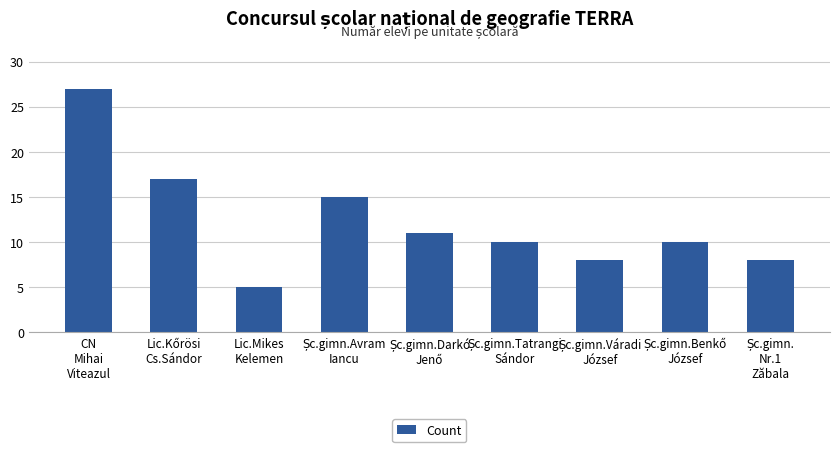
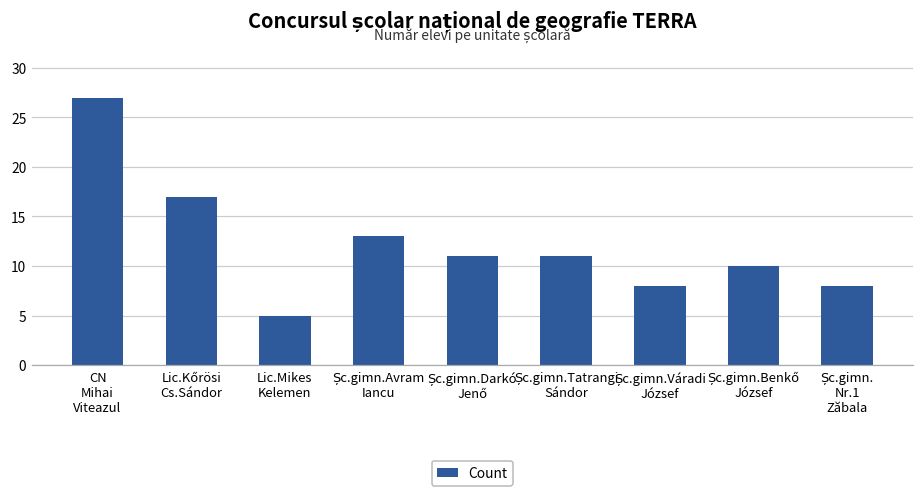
  {
    "CN Mihai Viteazul": 27,
    "Lic.Kőrösi Cs.Sándor": 17,
    "Lic.Mikes Kelemen": 5,
-   "Șc.gimn.Avram Iancu": 15,
+   "Șc.gimn.Avram Iancu": 13,
    "Șc.gimn.Darkó Jenő": 11,
-   "Șc.gimn.Tatrangi Sándor": 10,
+   "Șc.gimn.Tatrangi Sándor": 11,
    "Șc.gimn.Váradi József": 8,
    "Șc.gimn.Benkő József": 10,
    "Șc.gimn. Nr.1 Zăbala": 8
  }
